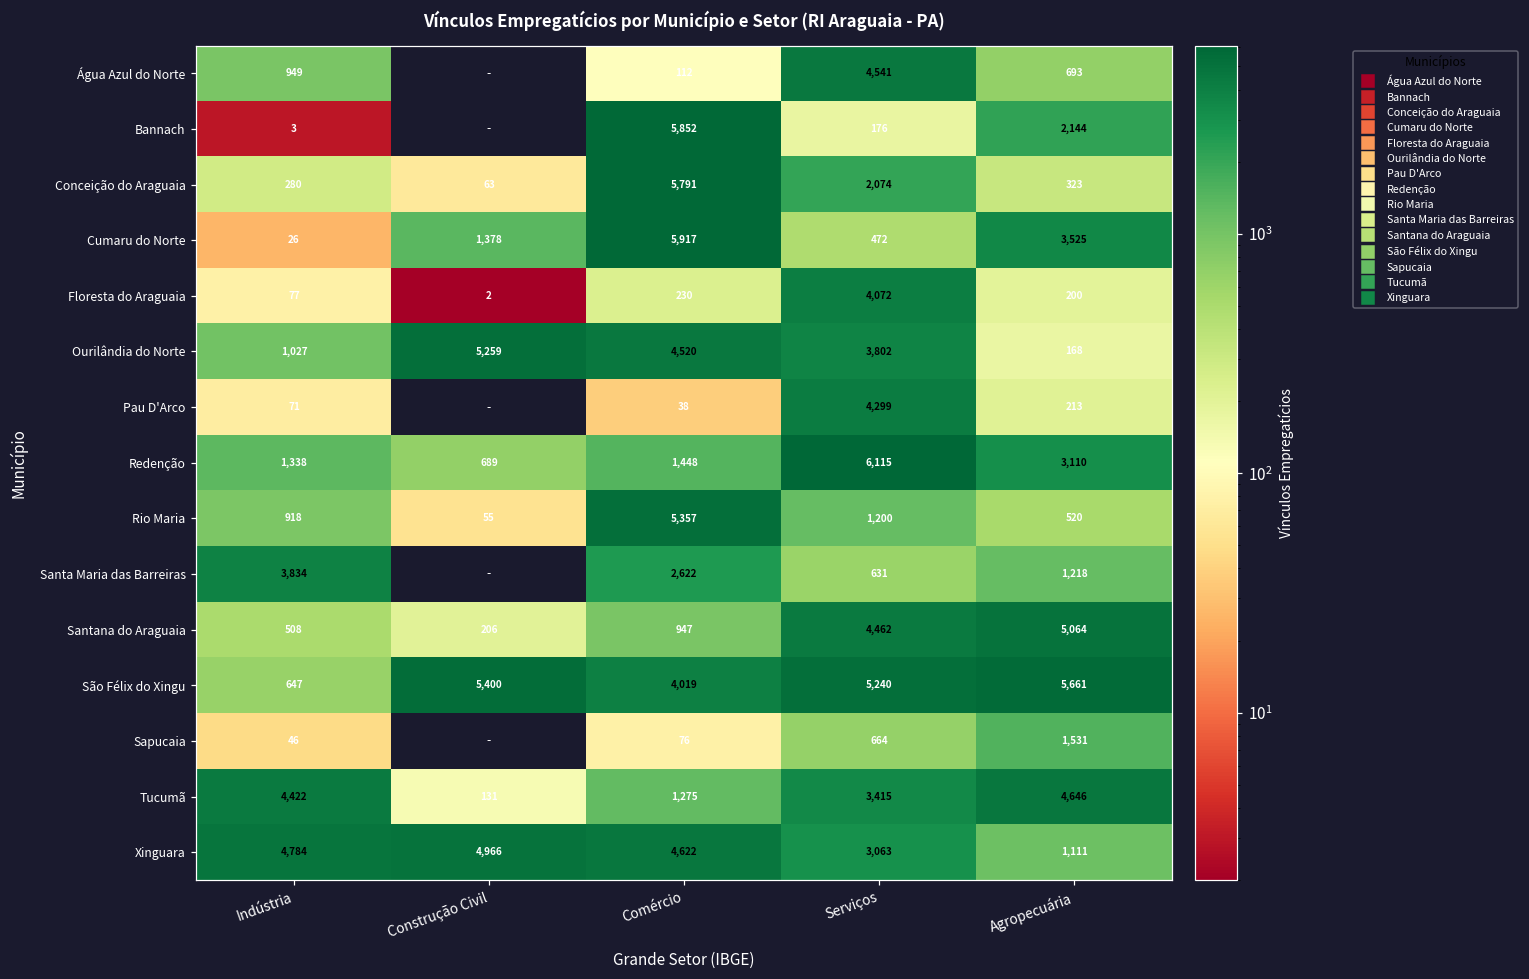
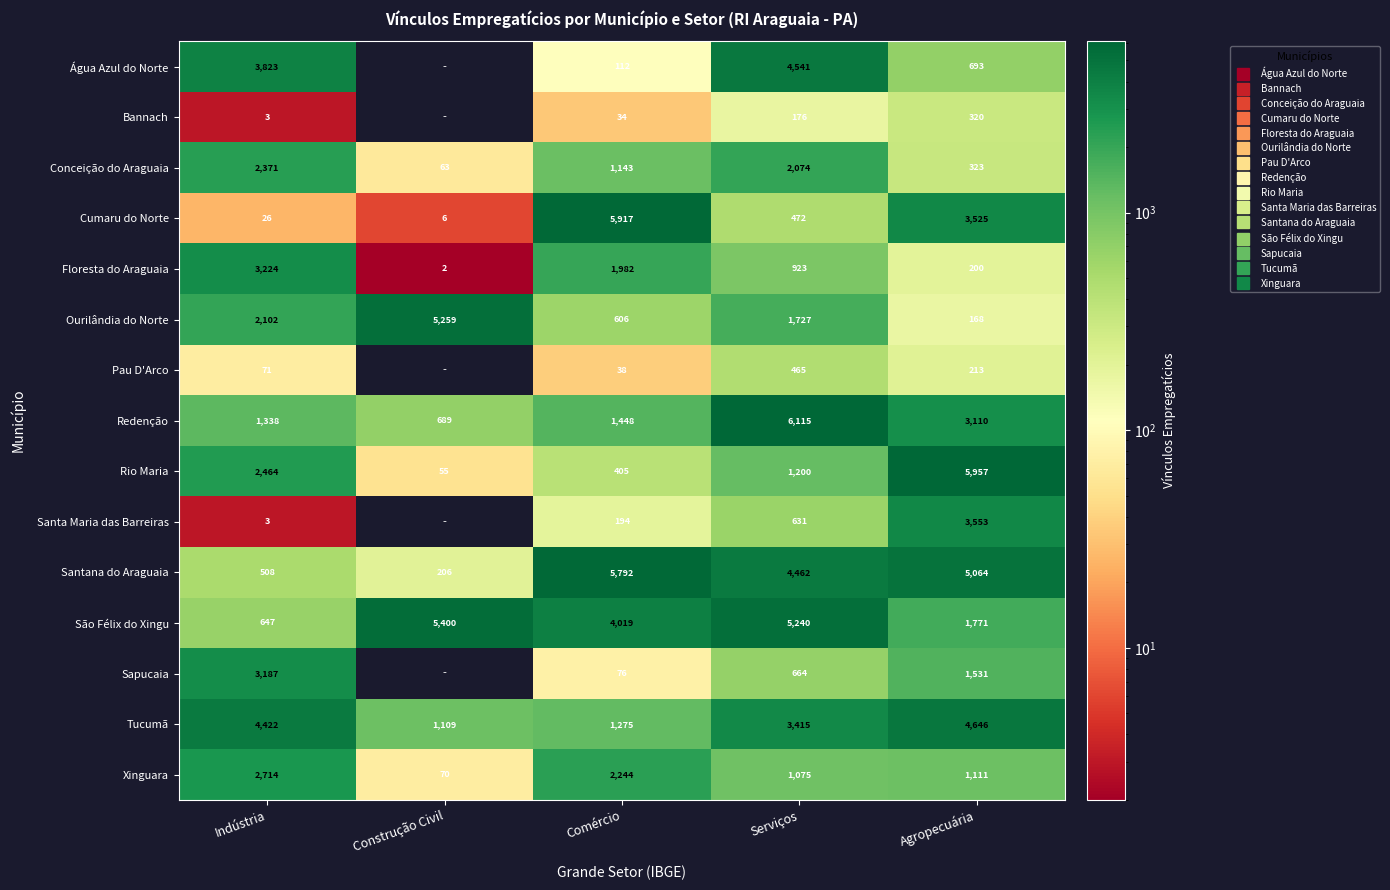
  {
    "Água Azul do Norte": {
-     "Indústria": "949",
+     "Indústria": "3,823",
      "Comércio": "112",
      "Serviços": "4,541",
      "Agropecuária": "693"
    },
    "Bannach": {
      "Indústria": "3",
-     "Comércio": "5,852",
+     "Comércio": "34",
      "Serviços": "176",
-     "Agropecuária": "2,144"
+     "Agropecuária": "320"
    },
    "Conceição do Araguaia": {
-     "Indústria": "280",
+     "Indústria": "2,371",
      "Construção Civil": "63",
-     "Comércio": "5,791",
+     "Comércio": "1,143",
      "Serviços": "2,074",
      "Agropecuária": "323"
    },
    "Cumaru do Norte": {
      "Indústria": "26",
-     "Construção Civil": "1,378",
+     "Construção Civil": "6",
      "Comércio": "5,917",
      "Serviços": "472",
      "Agropecuária": "3,525"
    },
    "Floresta do Araguaia": {
-     "Indústria": "77",
+     "Indústria": "3,224",
      "Construção Civil": "2",
-     "Comércio": "230",
-     "Serviços": "4,072",
+     "Comércio": "1,982",
+     "Serviços": "923",
      "Agropecuária": "200"
    },
    "Ourilândia do Norte": {
-     "Indústria": "1,027",
+     "Indústria": "2,102",
      "Construção Civil": "5,259",
-     "Comércio": "4,520",
-     "Serviços": "3,802",
+     "Comércio": "606",
+     "Serviços": "1,727",
      "Agropecuária": "168"
    },
    "Pau D'Arco": {
      "Indústria": "71",
      "Comércio": "38",
-     "Serviços": "4,299",
+     "Serviços": "465",
      "Agropecuária": "213"
    },
    "Redenção": {
      "Indústria": "1,338",
      "Construção Civil": "689",
      "Comércio": "1,448",
      "Serviços": "6,115",
      "Agropecuária": "3,110"
    },
    "Rio Maria": {
-     "Indústria": "918",
+     "Indústria": "2,464",
      "Construção Civil": "55",
-     "Comércio": "5,357",
+     "Comércio": "405",
      "Serviços": "1,200",
-     "Agropecuária": "520"
+     "Agropecuária": "5,957"
    },
    "Santa Maria das Barreiras": {
-     "Indústria": "3,834",
-     "Comércio": "2,622",
+     "Indústria": "3",
+     "Comércio": "194",
      "Serviços": "631",
-     "Agropecuária": "1,218"
+     "Agropecuária": "3,553"
    },
    "Santana do Araguaia": {
      "Indústria": "508",
      "Construção Civil": "206",
-     "Comércio": "947",
+     "Comércio": "5,792",
      "Serviços": "4,462",
      "Agropecuária": "5,064"
    },
    "São Félix do Xingu": {
      "Indústria": "647",
      "Construção Civil": "5,400",
      "Comércio": "4,019",
      "Serviços": "5,240",
-     "Agropecuária": "5,661"
+     "Agropecuária": "1,771"
    },
    "Sapucaia": {
-     "Indústria": "46",
+     "Indústria": "3,187",
      "Comércio": "76",
      "Serviços": "664",
      "Agropecuária": "1,531"
    },
    "Tucumã": {
      "Indústria": "4,422",
-     "Construção Civil": "131",
+     "Construção Civil": "1,109",
      "Comércio": "1,275",
      "Serviços": "3,415",
      "Agropecuária": "4,646"
    },
    "Xinguara": {
-     "Indústria": "4,784",
-     "Construção Civil": "4,966",
-     "Comércio": "4,622",
-     "Serviços": "3,063",
+     "Indústria": "2,714",
+     "Construção Civil": "70",
+     "Comércio": "2,244",
+     "Serviços": "1,075",
      "Agropecuária": "1,111"
    }
  }
